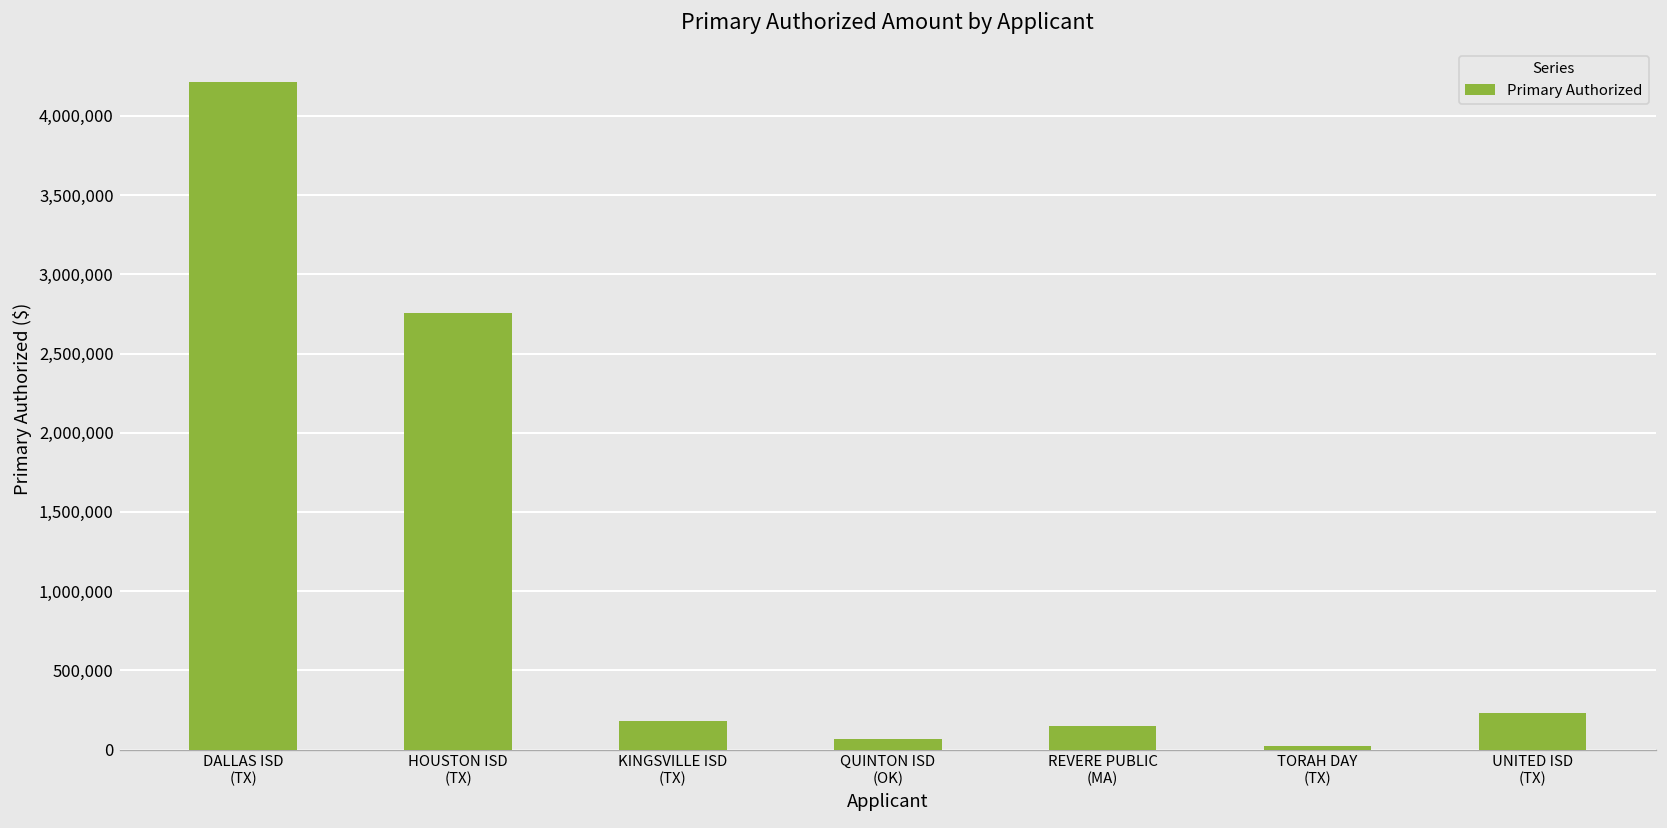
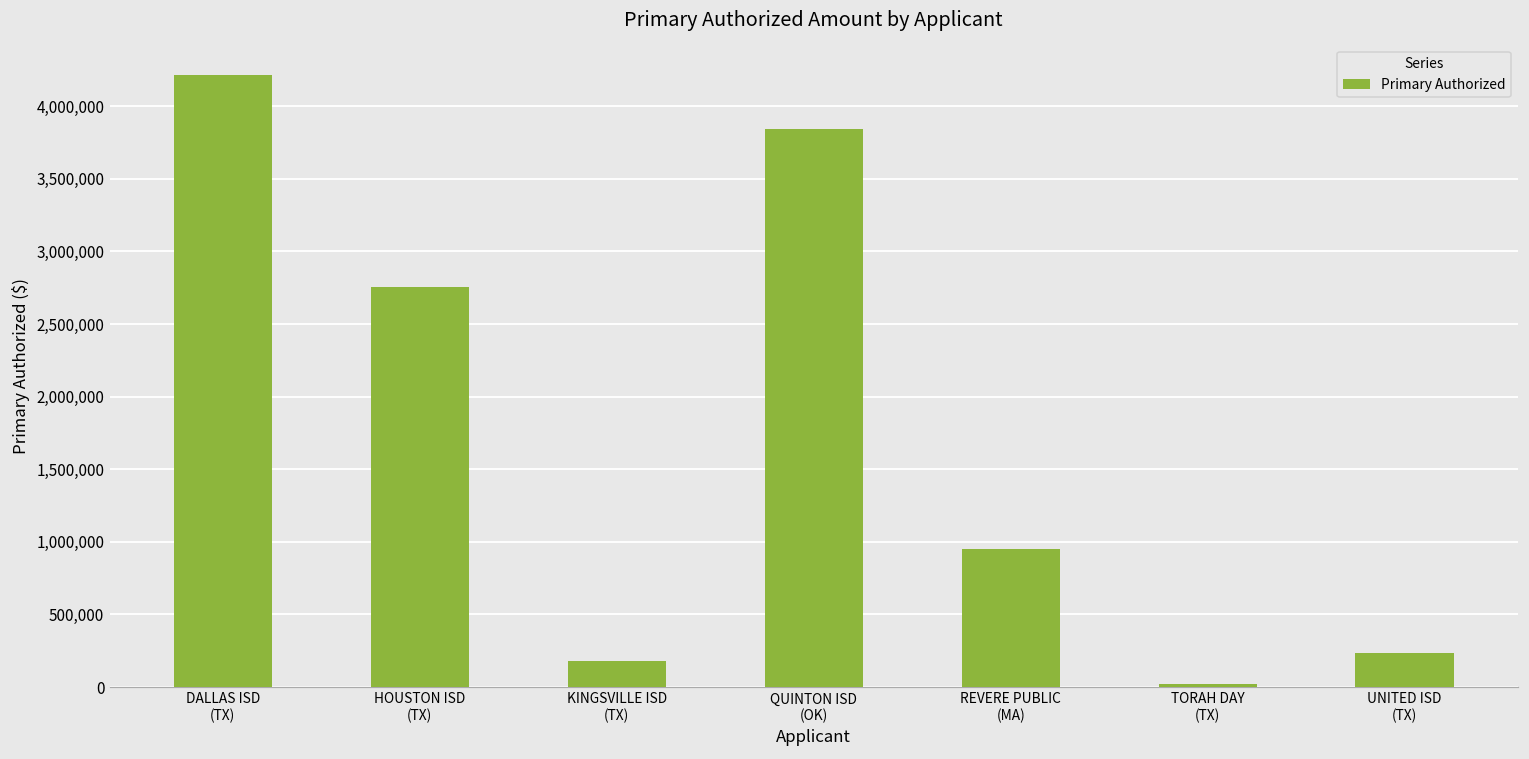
  {
    "DALLAS ISD (TX)": "4,210,000",
    "HOUSTON ISD (TX)": "2,760,000",
    "KINGSVILLE ISD (TX)": "180,000",
-   "QUINTON ISD (OK)": "70,000",
-   "REVERE PUBLIC (MA)": "150,000",
+   "QUINTON ISD (OK)": "3,850,000",
+   "REVERE PUBLIC (MA)": "950,000",
    "TORAH DAY (TX)": "20,000",
    "UNITED ISD (TX)": "230,000"
  }
